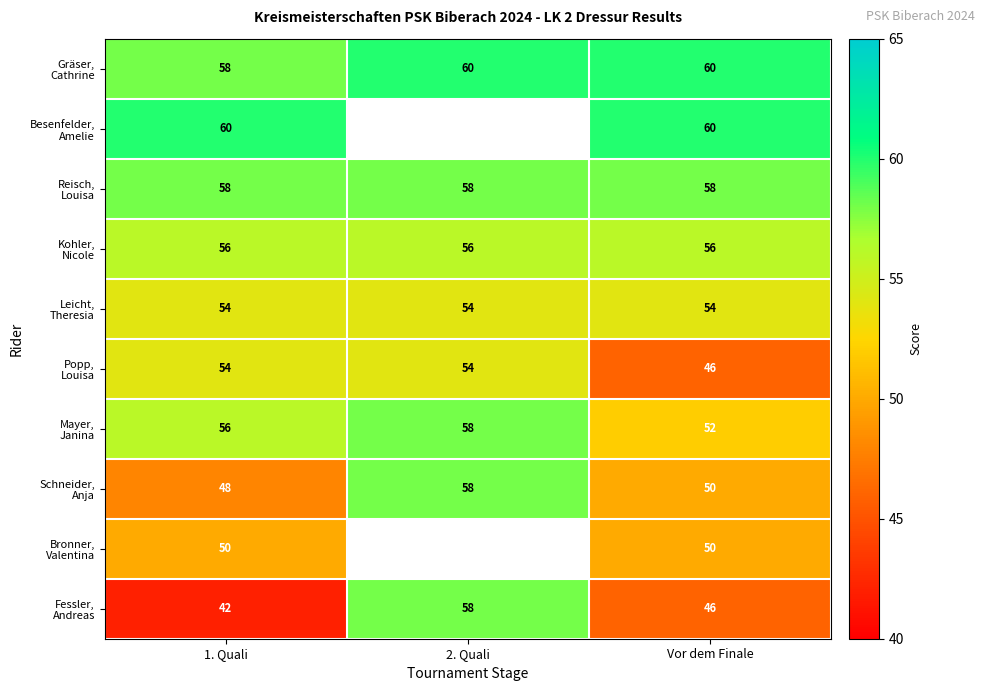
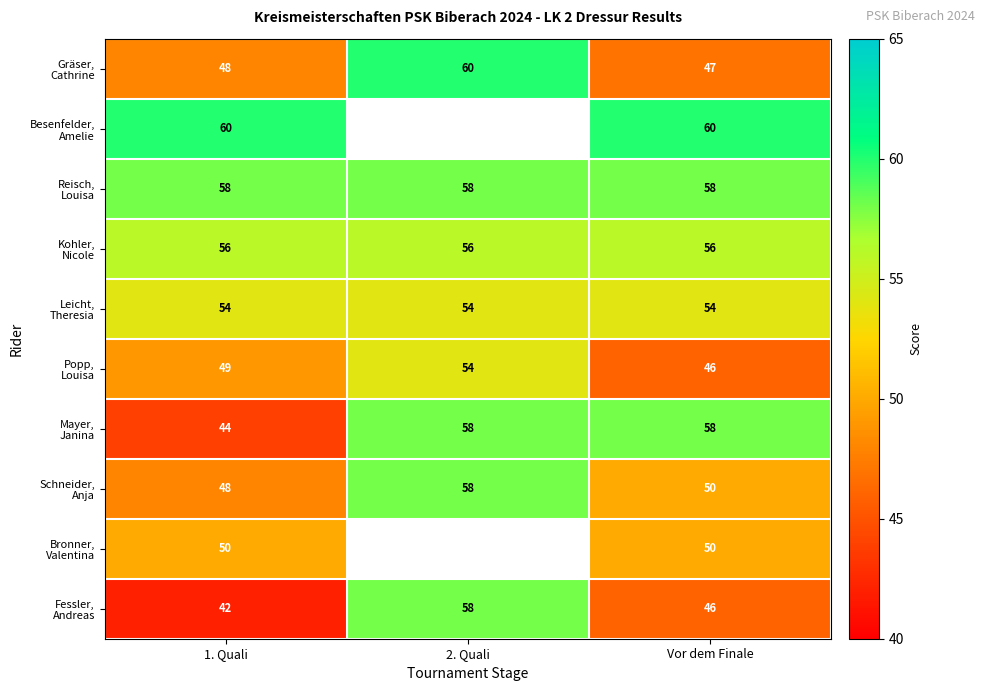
  {
    "Gräser, Cathrine": {
-     "1. Quali": 58,
+     "1. Quali": 48,
      "2. Quali": 60,
-     "Vor dem Finale": 60
+     "Vor dem Finale": 47
    },
    "Besenfelder, Amelie": {
      "1. Quali": 60,
      "Vor dem Finale": 60
    },
    "Reisch, Louisa": {
      "1. Quali": 58,
      "2. Quali": 58,
      "Vor dem Finale": 58
    },
    "Kohler, Nicole": {
      "1. Quali": 56,
      "2. Quali": 56,
      "Vor dem Finale": 56
    },
    "Leicht, Theresia": {
      "1. Quali": 54,
      "2. Quali": 54,
      "Vor dem Finale": 54
    },
    "Popp, Louisa": {
-     "1. Quali": 54,
+     "1. Quali": 49,
      "2. Quali": 54,
      "Vor dem Finale": 46
    },
    "Mayer, Janina": {
-     "1. Quali": 56,
+     "1. Quali": 44,
      "2. Quali": 58,
-     "Vor dem Finale": 52
+     "Vor dem Finale": 58
    },
    "Schneider, Anja": {
      "1. Quali": 48,
      "2. Quali": 58,
      "Vor dem Finale": 50
    },
    "Bronner, Valentina": {
      "1. Quali": 50,
      "Vor dem Finale": 50
    },
    "Fessler, Andreas": {
      "1. Quali": 42,
      "2. Quali": 58,
      "Vor dem Finale": 46
    }
  }
